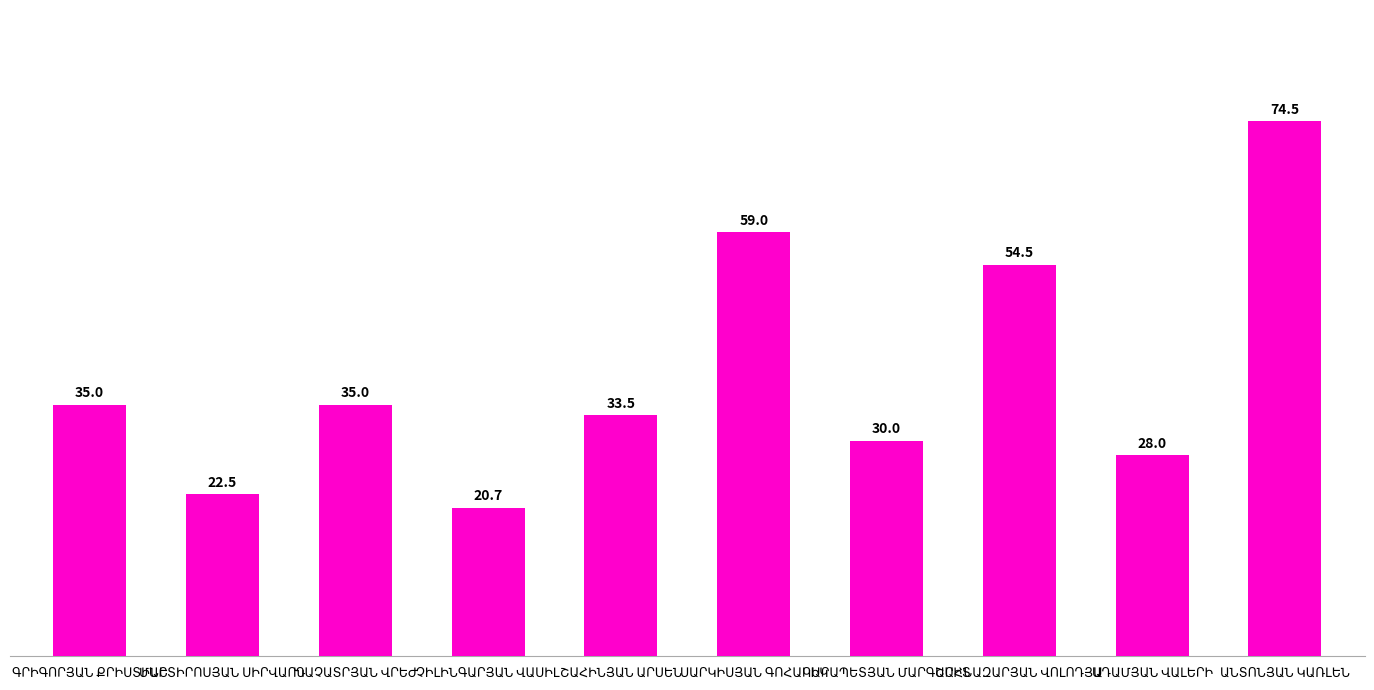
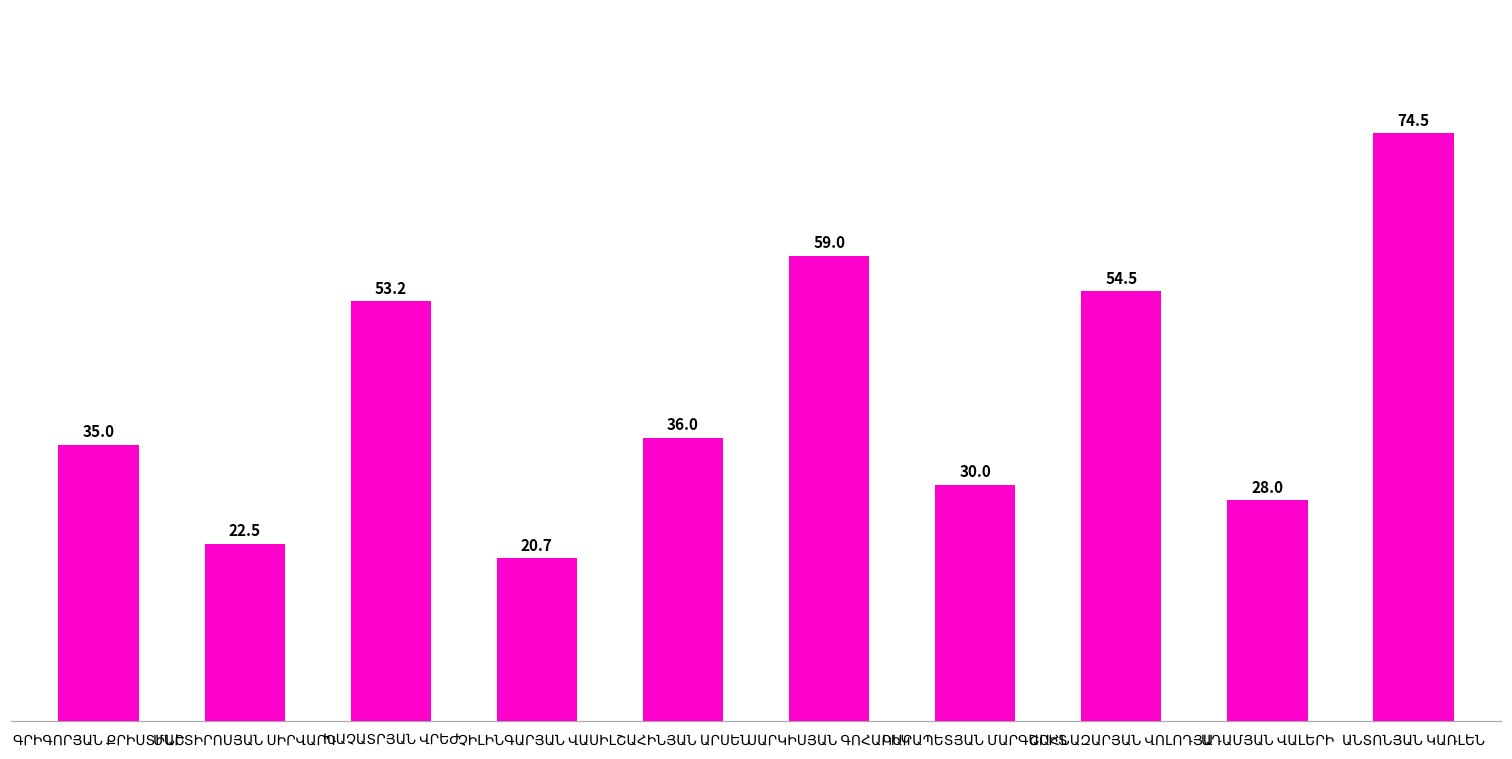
  {
-   "ԽԱՉԱՏՐՅԱՆ ՎՐԵԺ": 35.0,
-   "ՇԱՀԻՆՅԱՆ ԱՐՍԵՆ": 33.5
+   "ԽԱՉԱՏՐՅԱՆ ՎՐԵԺ": 53.2,
+   "ՇԱՀԻՆՅԱՆ ԱՐՍԵՆ": 36.0
  }
